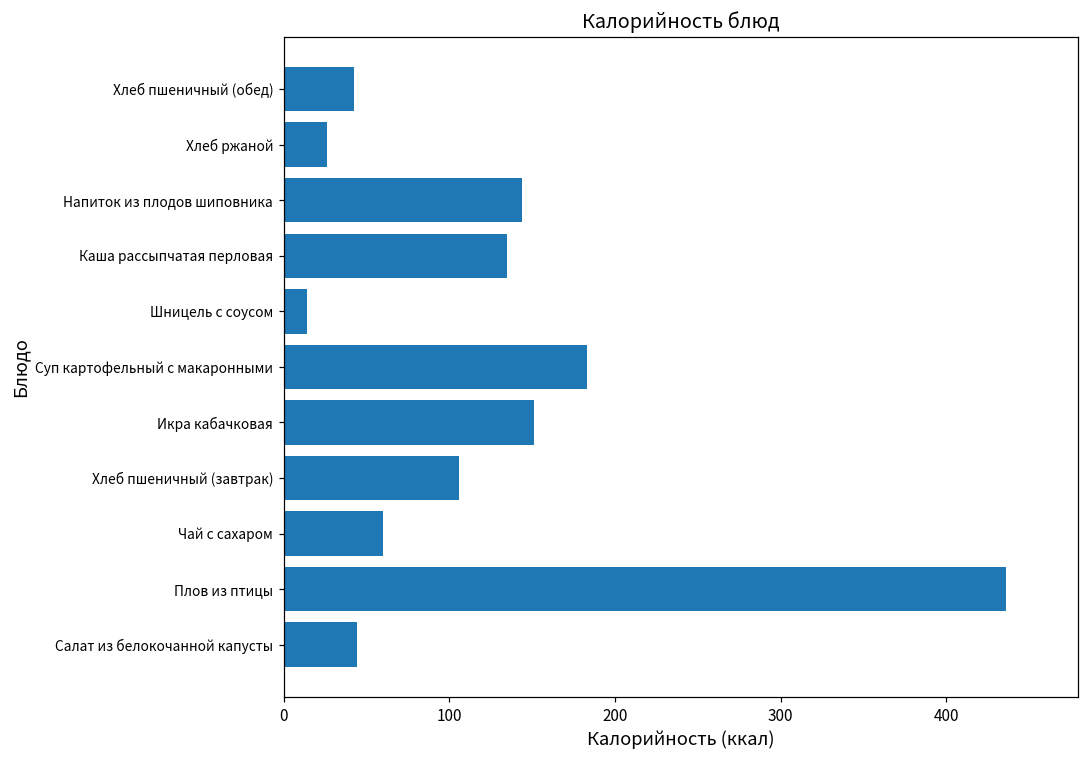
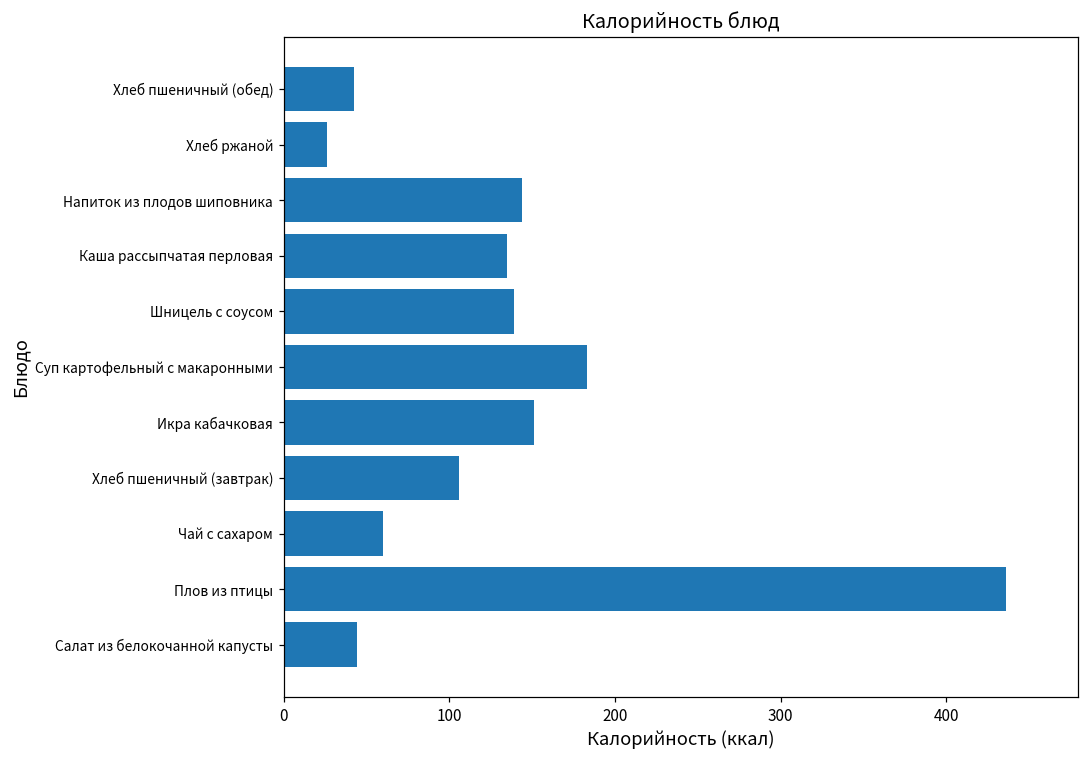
  {
    "Хлеб пшеничный (обед)": 42,
    "Хлеб ржаной": 26,
    "Напиток из плодов шиповника": 144,
    "Каша рассыпчатая перловая": 135,
-   "Шницель с соусом": 14,
+   "Шницель с соусом": 139,
    "Суп картофельный с макаронными": 183,
    "Икра кабачковая": 151,
    "Хлеб пшеничный (завтрак)": 106,
    "Чай с сахаром": 60,
    "Плов из птицы": 436,
    "Салат из белокочанной капусты": 44
  }
